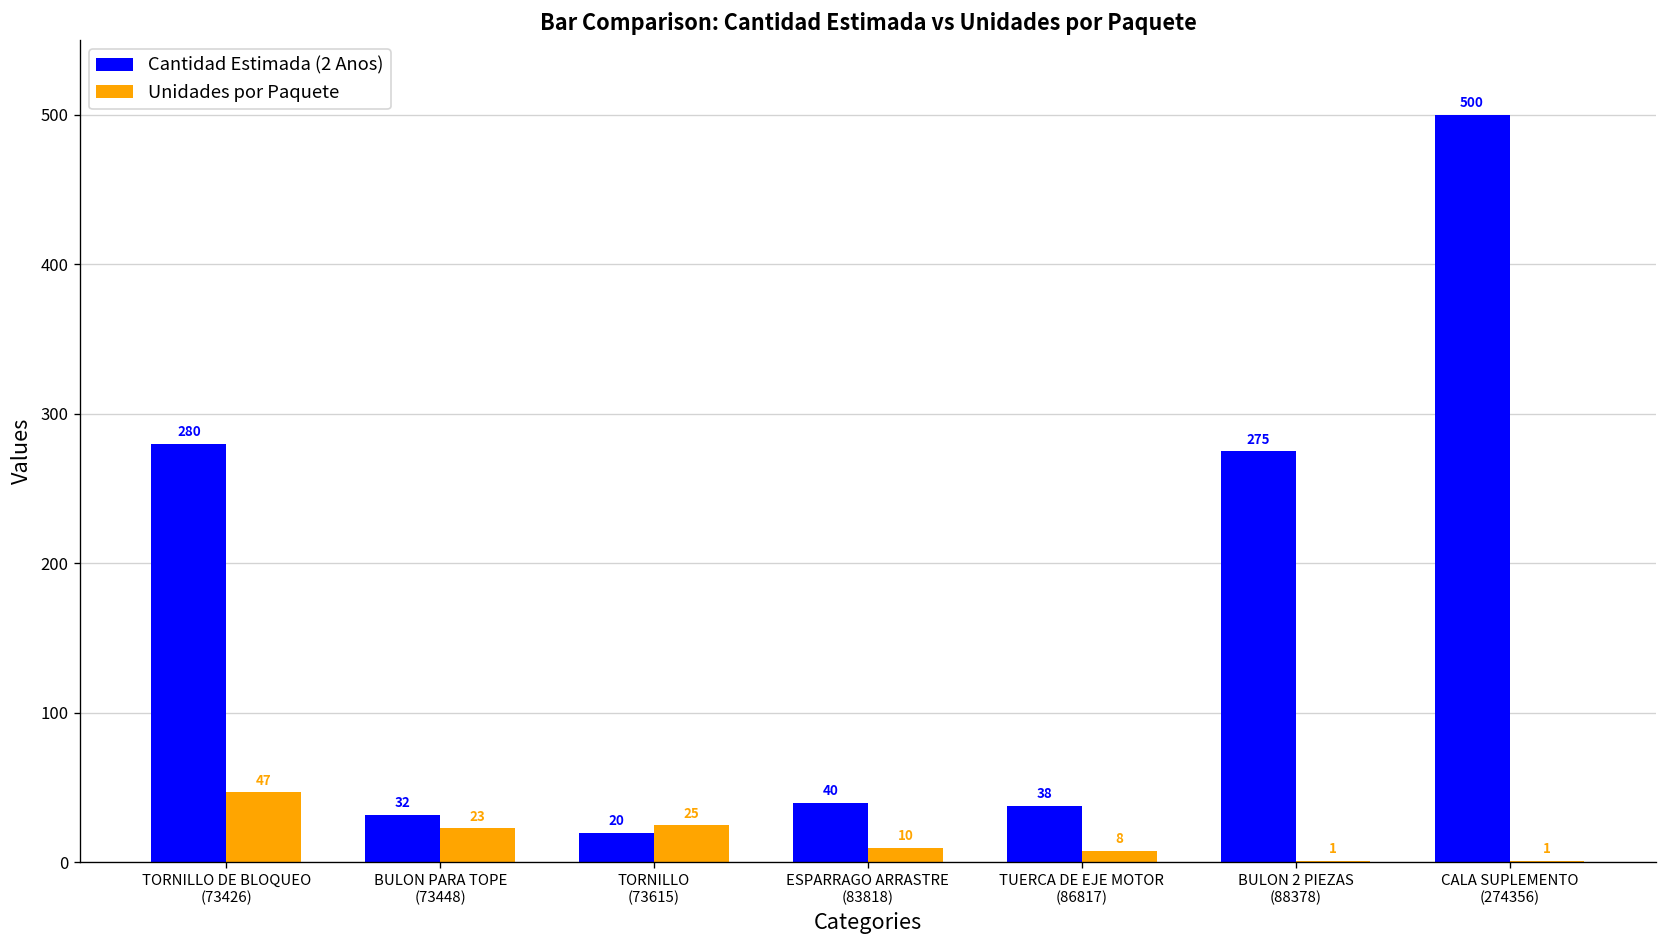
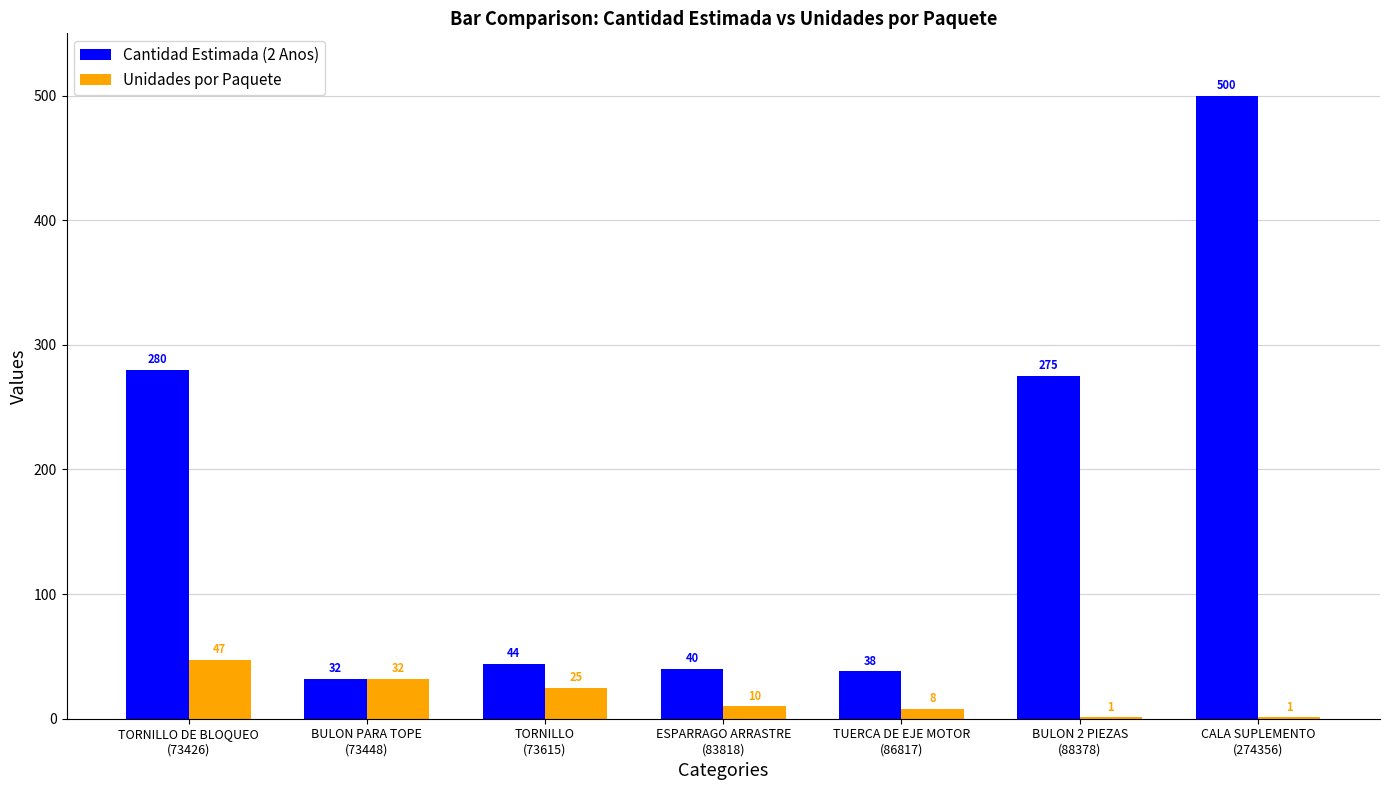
  {
    "Cantidad Estimada (2 Anos)": {
      "TORNILLO DE BLOQUEO (73426)": 280,
      "BULON PARA TOPE (73448)": 32,
-     "TORNILLO (73615)": 20,
+     "TORNILLO (73615)": 44,
      "ESPARRAGO ARRASTRE (83818)": 40,
      "TUERCA DE EJE MOTOR (86817)": 38,
      "BULON 2 PIEZAS (88378)": 275,
      "CALA SUPLEMENTO (274356)": 500
    },
    "Unidades por Paquete": {
      "TORNILLO DE BLOQUEO (73426)": 47,
-     "BULON PARA TOPE (73448)": 23,
+     "BULON PARA TOPE (73448)": 32,
      "TORNILLO (73615)": 25,
      "ESPARRAGO ARRASTRE (83818)": 10,
      "TUERCA DE EJE MOTOR (86817)": 8,
      "BULON 2 PIEZAS (88378)": 1,
      "CALA SUPLEMENTO (274356)": 1
    }
  }
